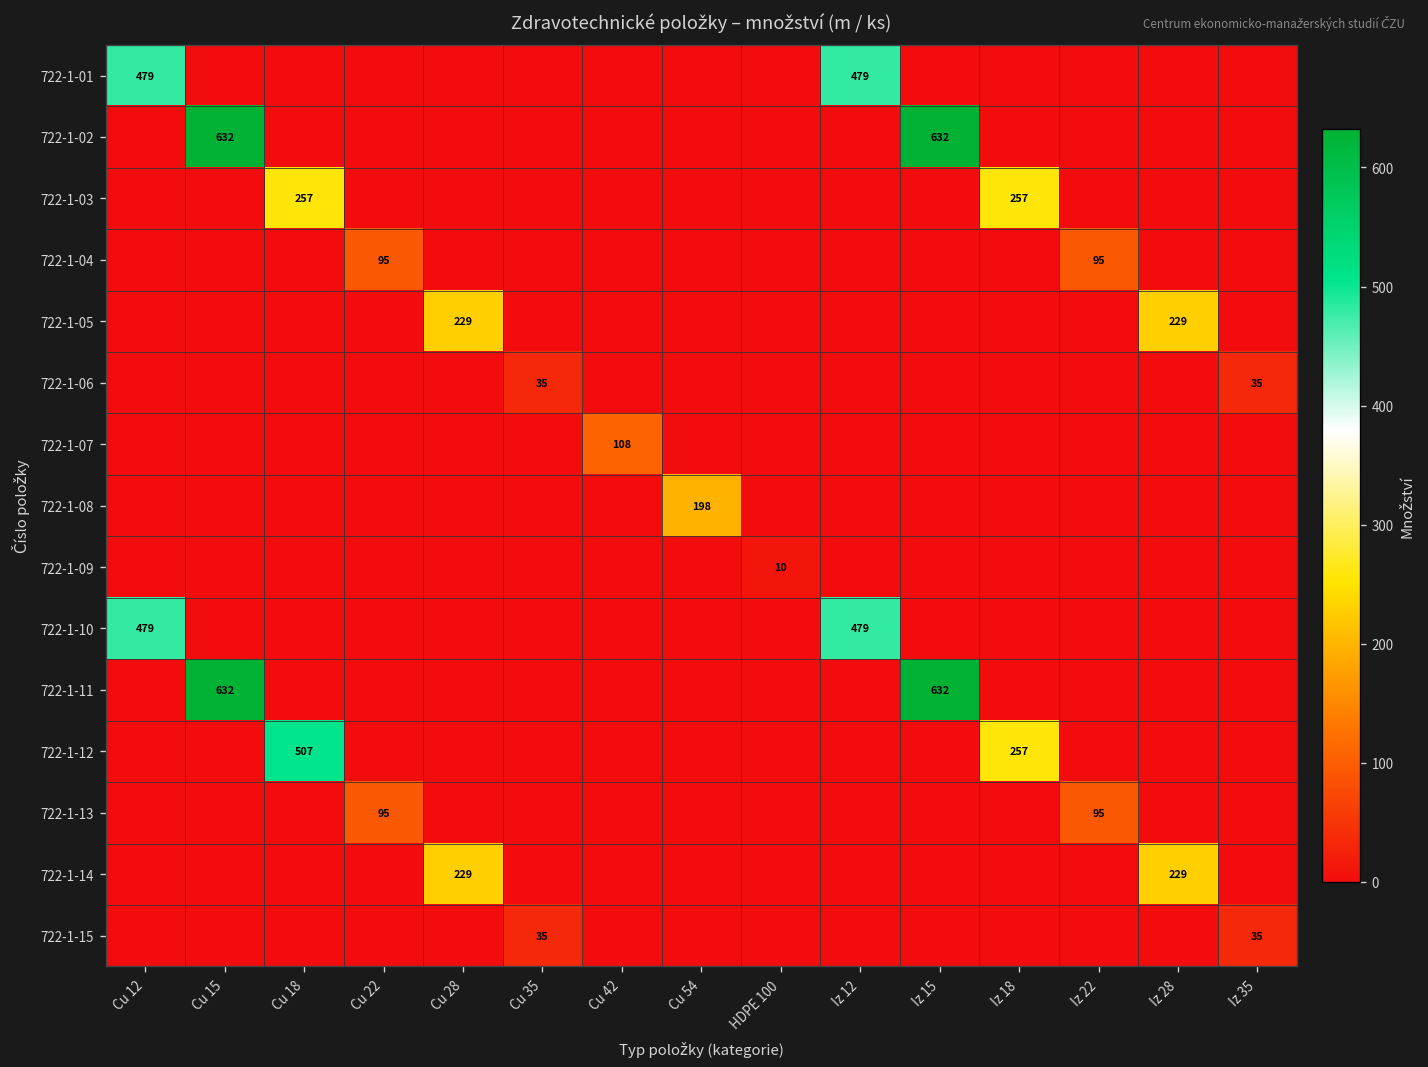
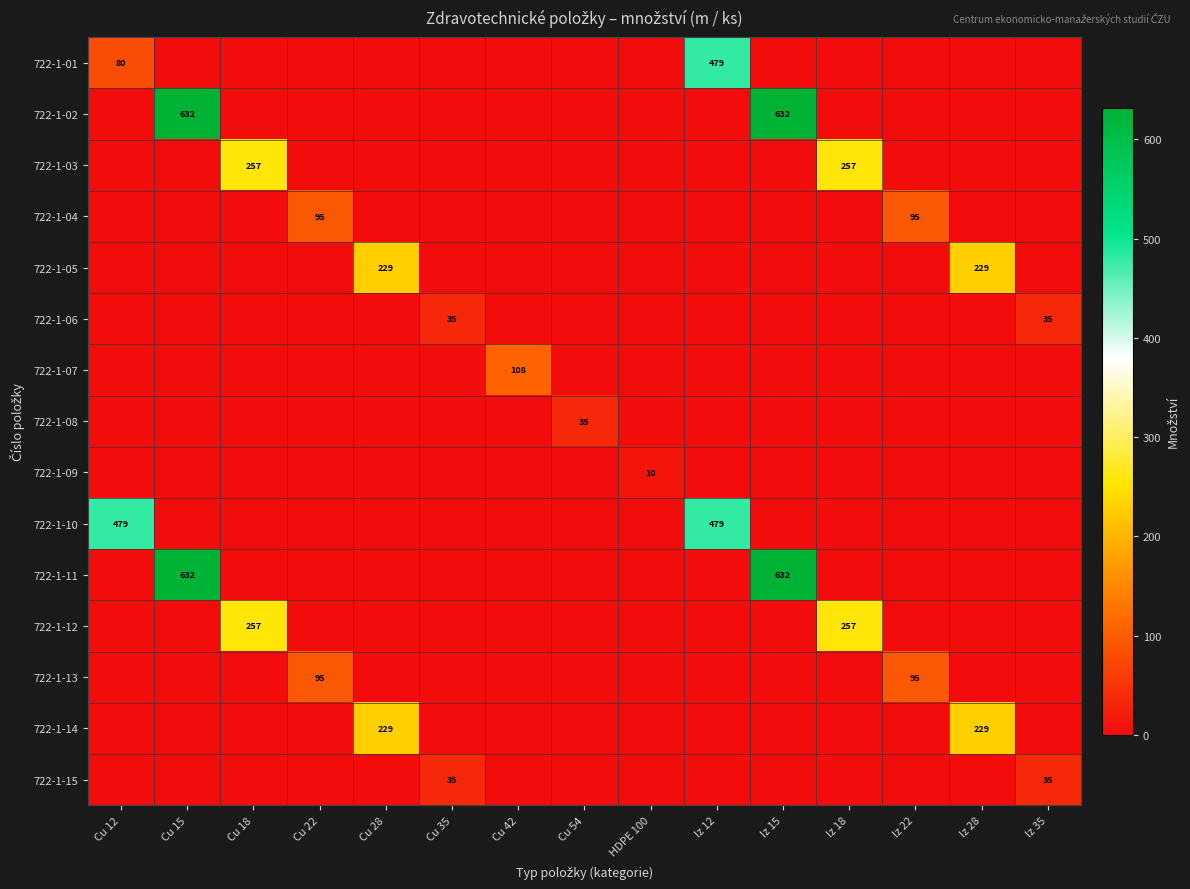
  {
    "722-1-01": {
-     "Cu 12": 479,
+     "Cu 12": 80,
      "Iz 12": 479
    },
    "722-1-02": {
      "Cu 15": 632,
      "Iz 15": 632
    },
    "722-1-03": {
      "Cu 18": 257,
      "Iz 18": 257
    },
    "722-1-04": {
      "Cu 22": 95,
      "Iz 22": 95
    },
    "722-1-05": {
      "Cu 28": 229,
      "Iz 28": 229
    },
    "722-1-06": {
      "Cu 35": 35,
      "Iz 35": 35
    },
    "722-1-07": {
      "Cu 42": 108
    },
    "722-1-08": {
-     "Cu 54": 198
+     "Cu 54": 35
    },
    "722-1-09": {
      "HDPE 100": 10
    },
    "722-1-10": {
      "Cu 12": 479,
      "Iz 12": 479
    },
    "722-1-11": {
      "Cu 15": 632,
      "Iz 15": 632
    },
    "722-1-12": {
-     "Cu 18": 507,
+     "Cu 18": 257,
      "Iz 18": 257
    },
    "722-1-13": {
      "Cu 22": 95,
      "Iz 22": 95
    },
    "722-1-14": {
      "Cu 28": 229,
      "Iz 28": 229
    },
    "722-1-15": {
      "Cu 35": 35,
      "Iz 35": 35
    }
  }
